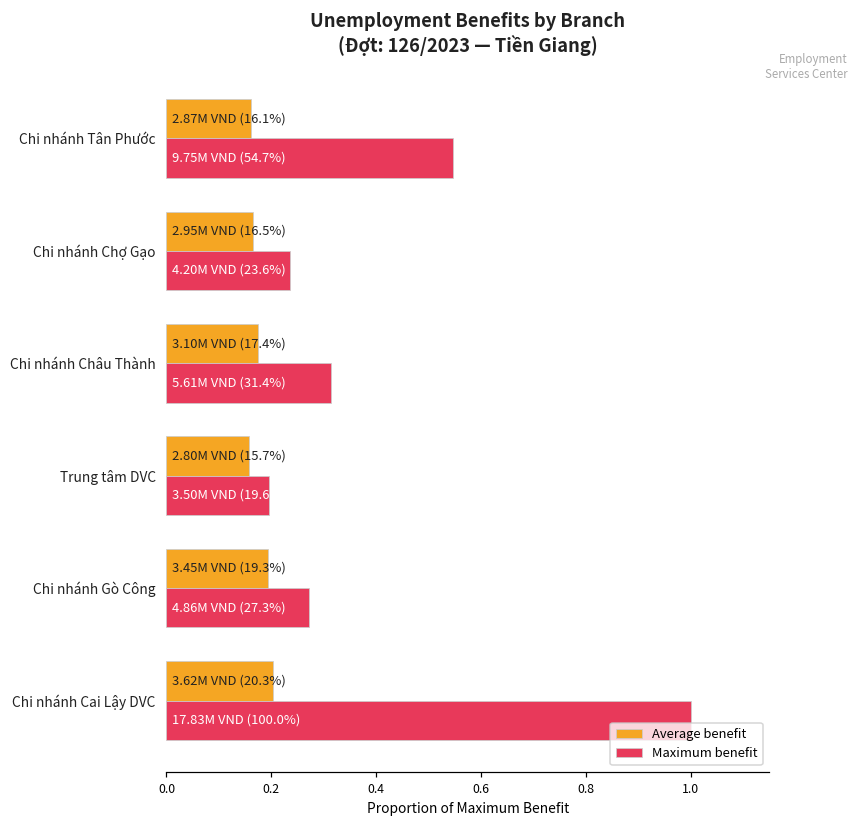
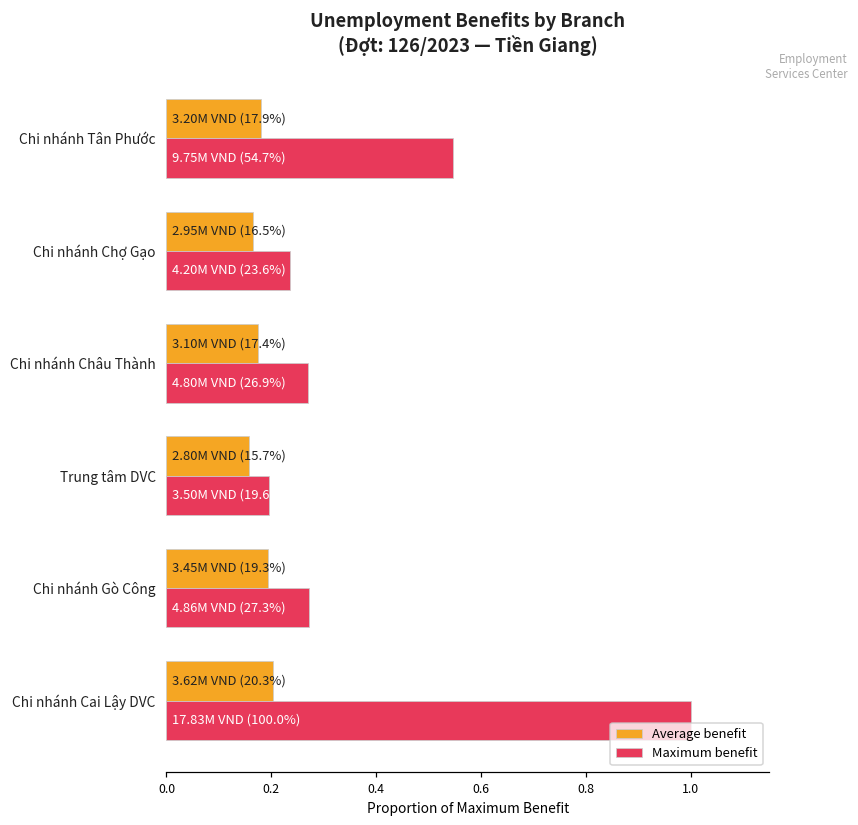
  {
    "Average benefit": {
-     "Chi nhánh Tân Phước": "2.87M VND (16.1%)",
+     "Chi nhánh Tân Phước": "3.20M VND (17.9%)",
      "Chi nhánh Chợ Gạo": "(16.5%)",
      "Chi nhánh Châu Thành": "(17.4%)",
      "Trung tâm DVC": "(15.7%)",
      "Chi nhánh Gò Công": "(19.3%)",
      "Chi nhánh Cai Lậy DVC": "(20.3%)"
    },
    "Maximum benefit": {
      "Chi nhánh Tân Phước": "(54.7%)",
      "Chi nhánh Chợ Gạo": "(23.6%)",
-     "Chi nhánh Châu Thành": "5.61M VND (31.4%)",
+     "Chi nhánh Châu Thành": "4.80M VND (26.9%)",
      "Trung tâm DVC": "(19.6%)",
      "Chi nhánh Gò Công": "(27.3%)"
    }
  }
